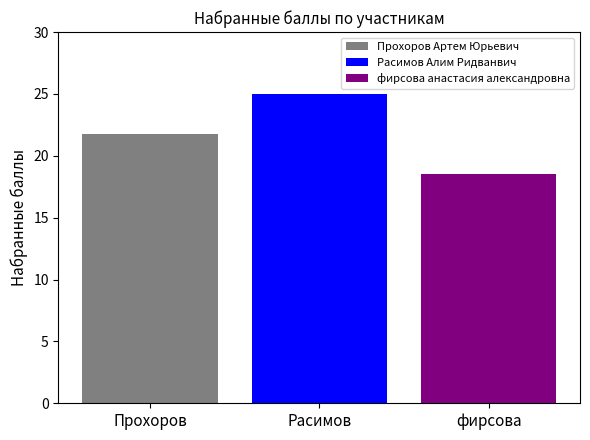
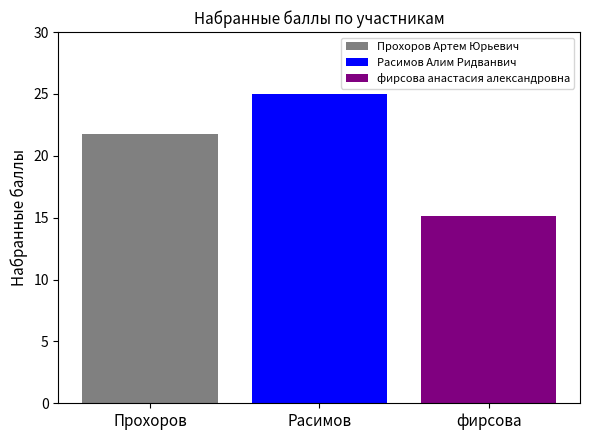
  {
    "Прохоров": 21.8,
    "Расимов": 25.0,
-   "фирсова": 18.5
+   "фирсова": 15.1
  }
